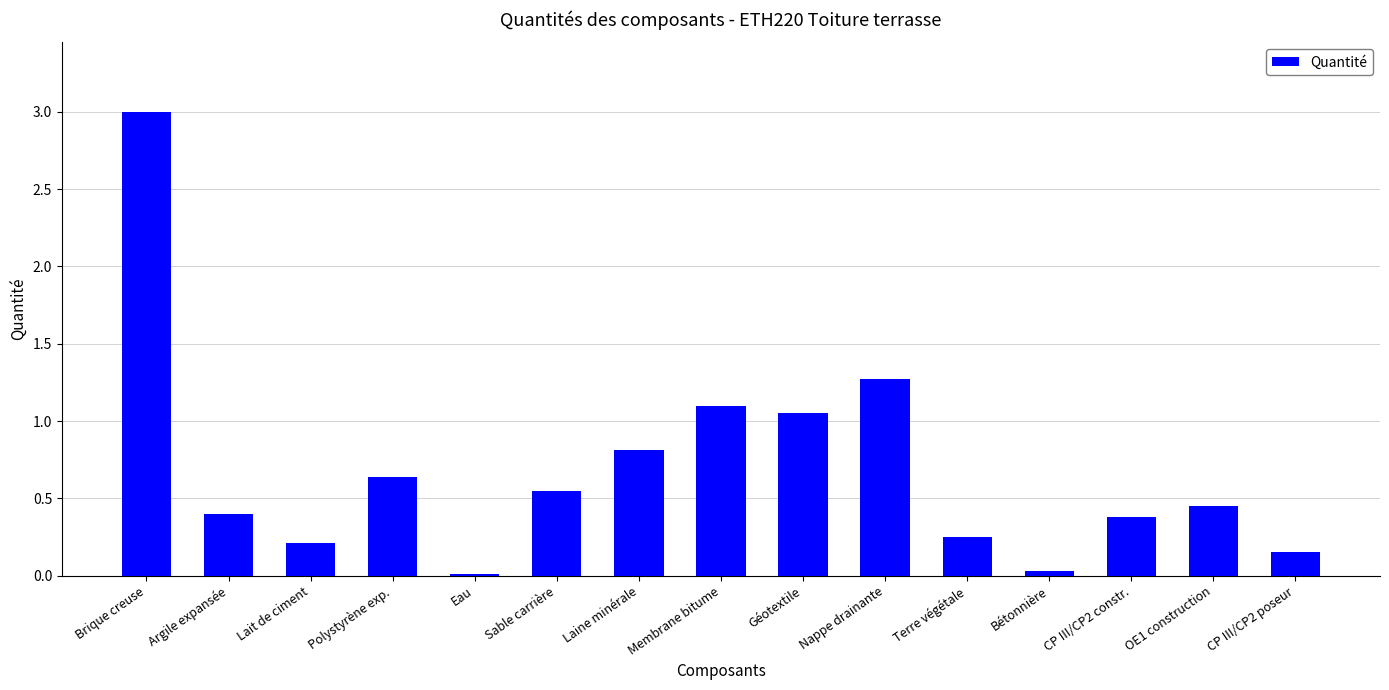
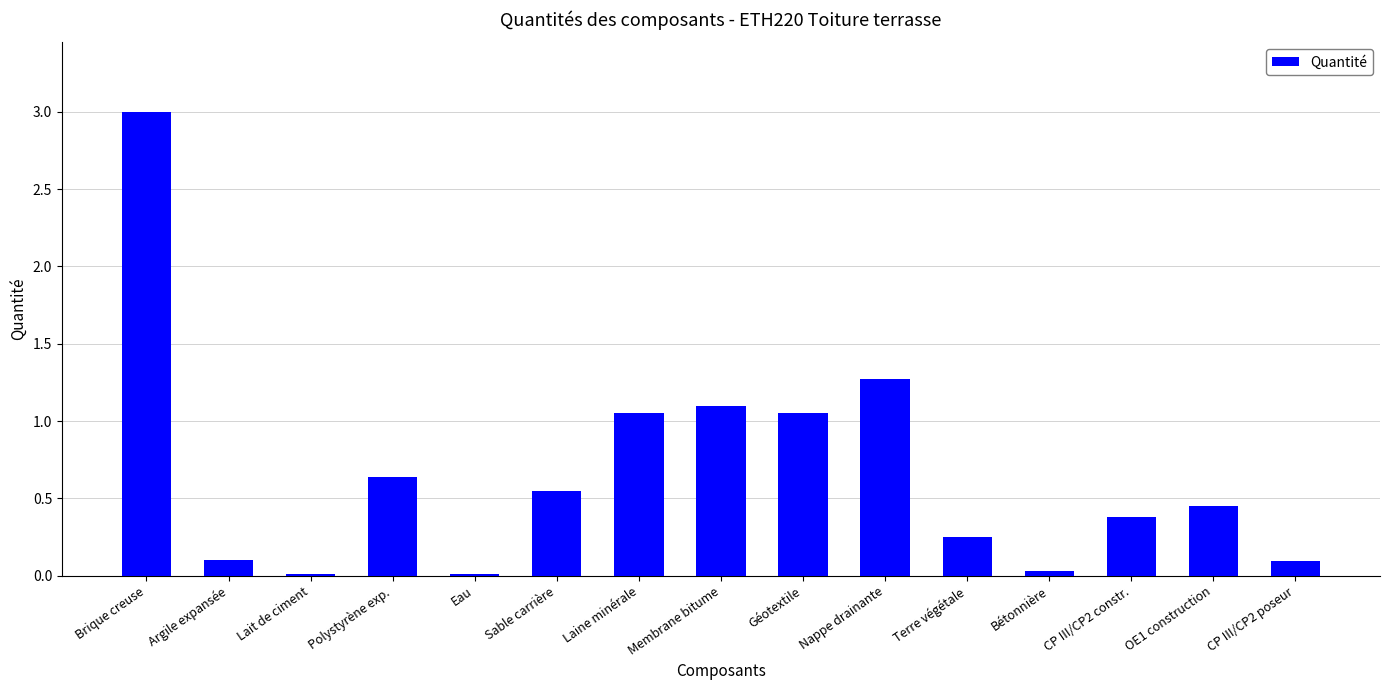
  {
    "Brique creuse": 3.00,
-   "Argile expansée": 0.4,
-   "Lait de ciment": 0.21,
+   "Argile expansée": 0.1,
+   "Lait de ciment": 0.01,
    "Polystyrène exp.": 0.64,
    "Sable carrière": 0.55,
-   "Laine minérale": 0.81,
+   "Laine minérale": 1.05,
    "Membrane bitume": 1.10,
    "Géotextile": 1.05,
    "Nappe drainante": 1.27,
    "Terre végétale": 0.25,
    "Bétonnière": 0.03,
    "CP III/CP2 constr.": 0.38,
    "OE1 construction": 0.45,
-   "CP III/CP2 poseur": 0.15
+   "CP III/CP2 poseur": 0.09
  }
